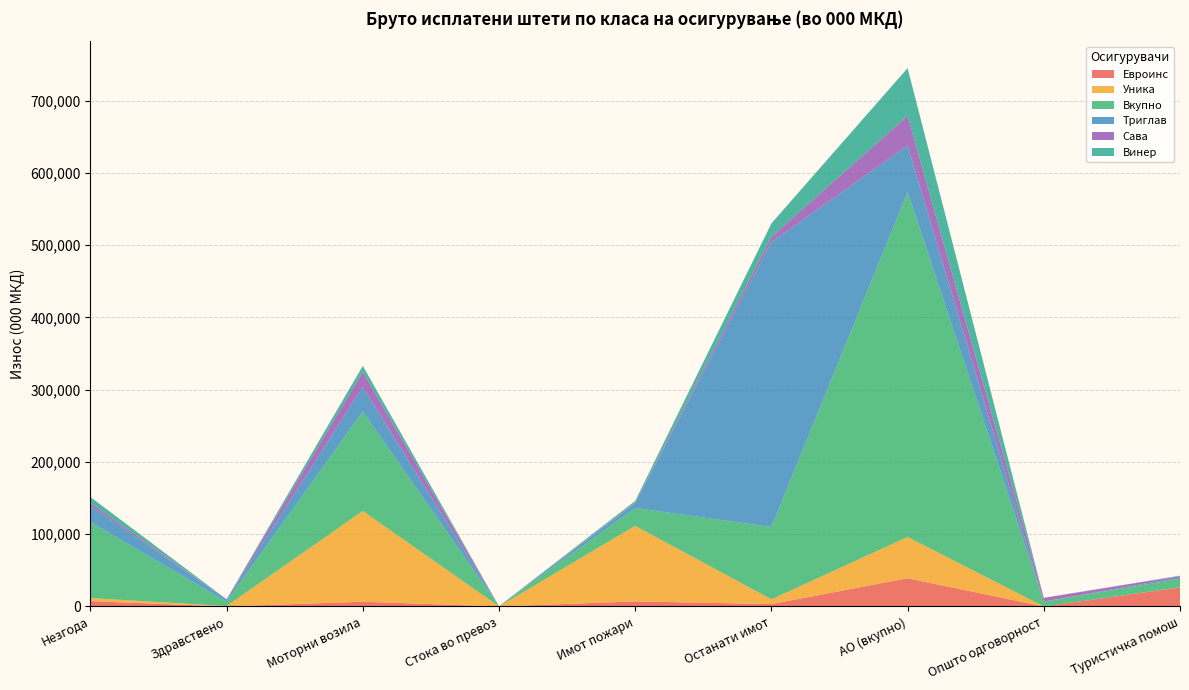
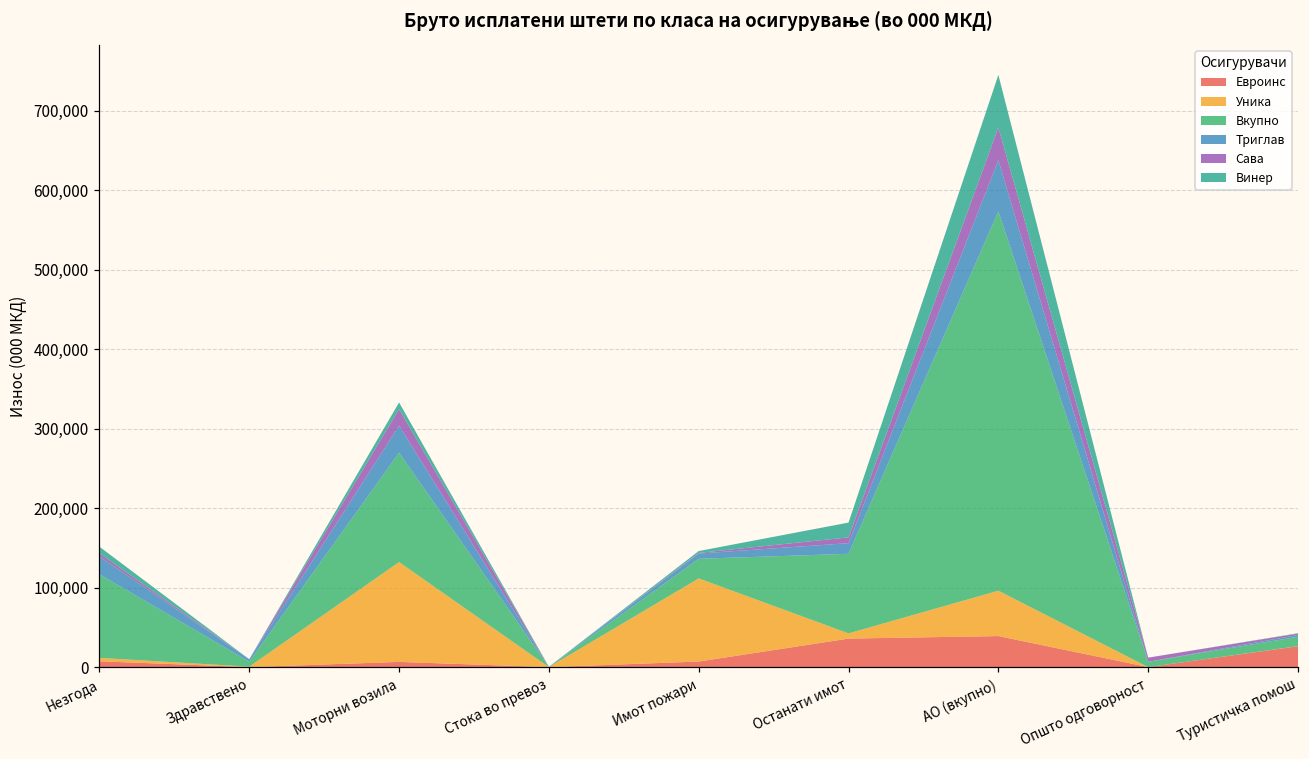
  {
    "Евроинс": {
      "Незгода": "10,000",
      "Моторни возила": "10,000",
      "Имот пожари": "10,000",
-     "Останати имот": "0",
+     "Останати имот": "40,000",
      "АО (вкупно)": "40,000"
    },
    "Уника": {
      "Незгода": "0",
      "Моторни возила": "130,000",
      "Имот пожари": "100,000",
      "Останати имот": "10,000",
      "АО (вкупно)": "60,000"
    },
    "Триглав": {
      "Незгода": "20,000",
      "Моторни возила": "30,000",
-     "Останати имот": "390,000",
+     "Останати имот": "10,000",
      "АО (вкупно)": "60,000"
    },
    "Сава": {
      "Незгода": "0",
      "Моторни возила": "20,000",
      "Останати имот": "10,000",
      "АО (вкупно)": "40,000"
    }
  }
